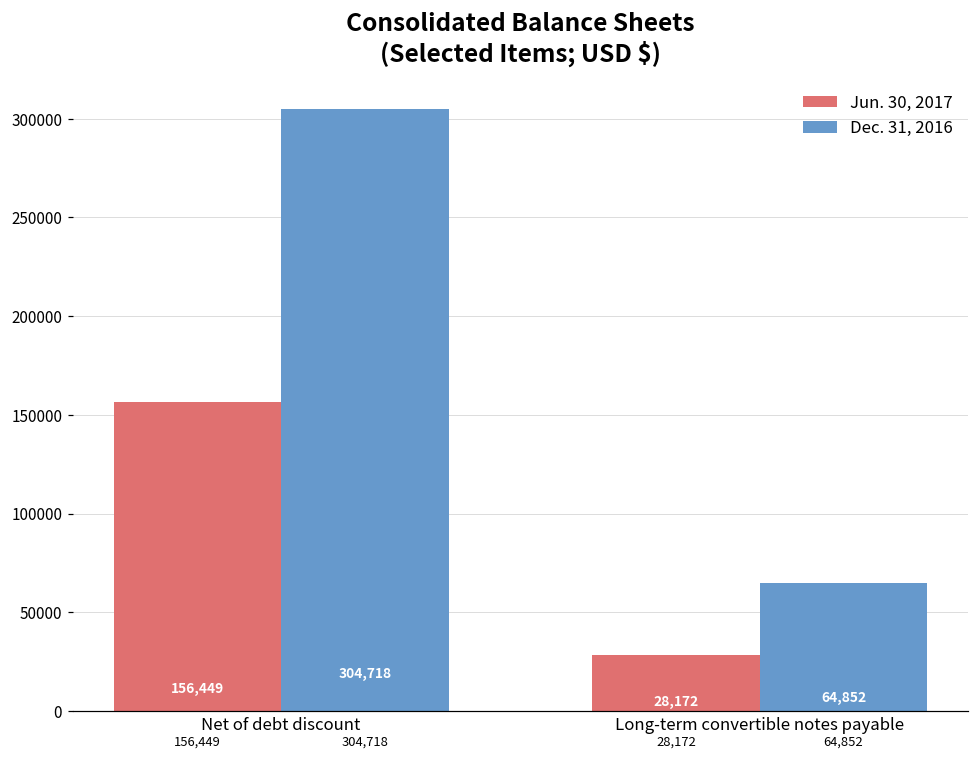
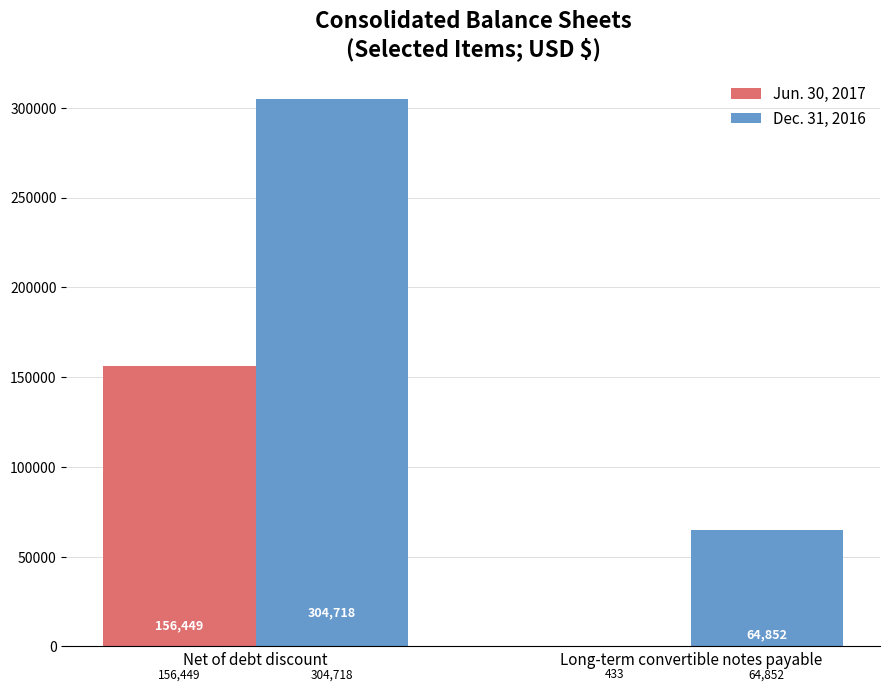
  {
    "Jun. 30, 2017": {
      "Net of debt discount": "156,449",
-     "Long-term convertible notes payable": "28,172"
+     "Long-term convertible notes payable": "433"
    },
    "Dec. 31, 2016": {
      "Net of debt discount": "304,718",
      "Long-term convertible notes payable": "64,852"
    }
  }
